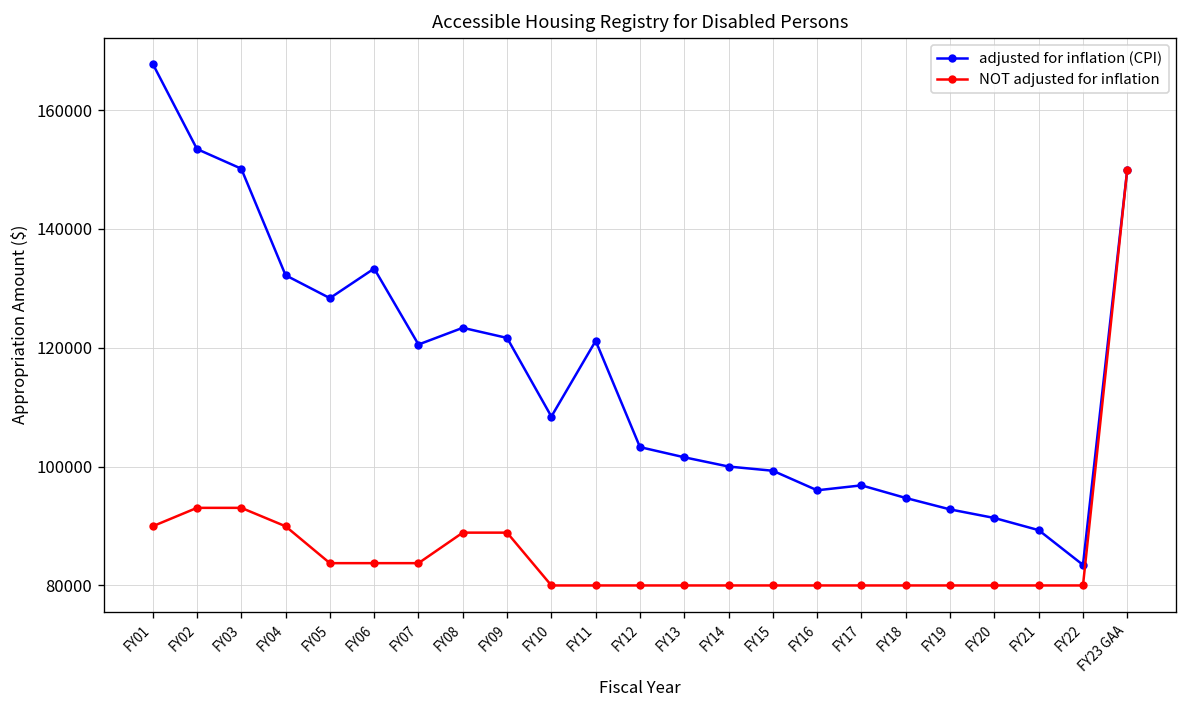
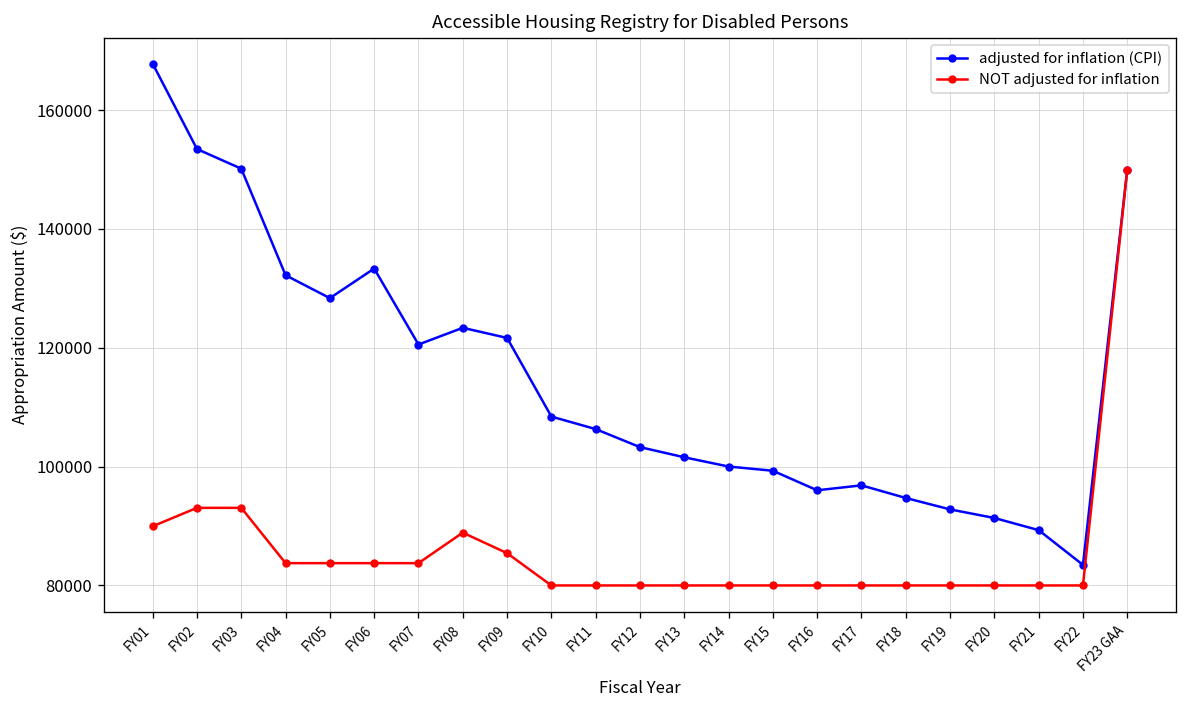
  {
    "adjusted for inflation (CPI)": {
      "FY01": 168000,
      "FY02": 153000,
      "FY03": 150000,
      "FY04": 132000,
      "FY05": 128000,
      "FY06": 133000,
      "FY07": 121000,
      "FY08": 123000,
      "FY09": 122000,
      "FY10": 108000,
-     "FY11": 121000,
+     "FY11": 106000,
      "FY12": 103000,
      "FY13": 102000,
      "FY14": 100000,
      "FY15": 99000,
      "FY16": 96000,
      "FY17": 97000,
      "FY18": 95000,
      "FY19": 93000,
      "FY20": 91000,
      "FY21": 89000,
      "FY22": 83000
    },
    "NOT adjusted for inflation": {
      "FY01": 90000,
      "FY02": 93000,
      "FY03": 93000,
-     "FY04": 90000,
+     "FY04": 84000,
      "FY05": 84000,
      "FY06": 84000,
      "FY07": 84000,
      "FY08": 89000,
-     "FY09": 89000,
+     "FY09": 85000,
      "FY10": 80000,
      "FY11": 80000,
      "FY12": 80000,
      "FY13": 80000,
      "FY14": 80000,
      "FY15": 80000,
      "FY16": 80000,
      "FY17": 80000,
      "FY18": 80000,
      "FY19": 80000,
      "FY20": 80000,
      "FY21": 80000,
      "FY22": 80000
    }
  }
